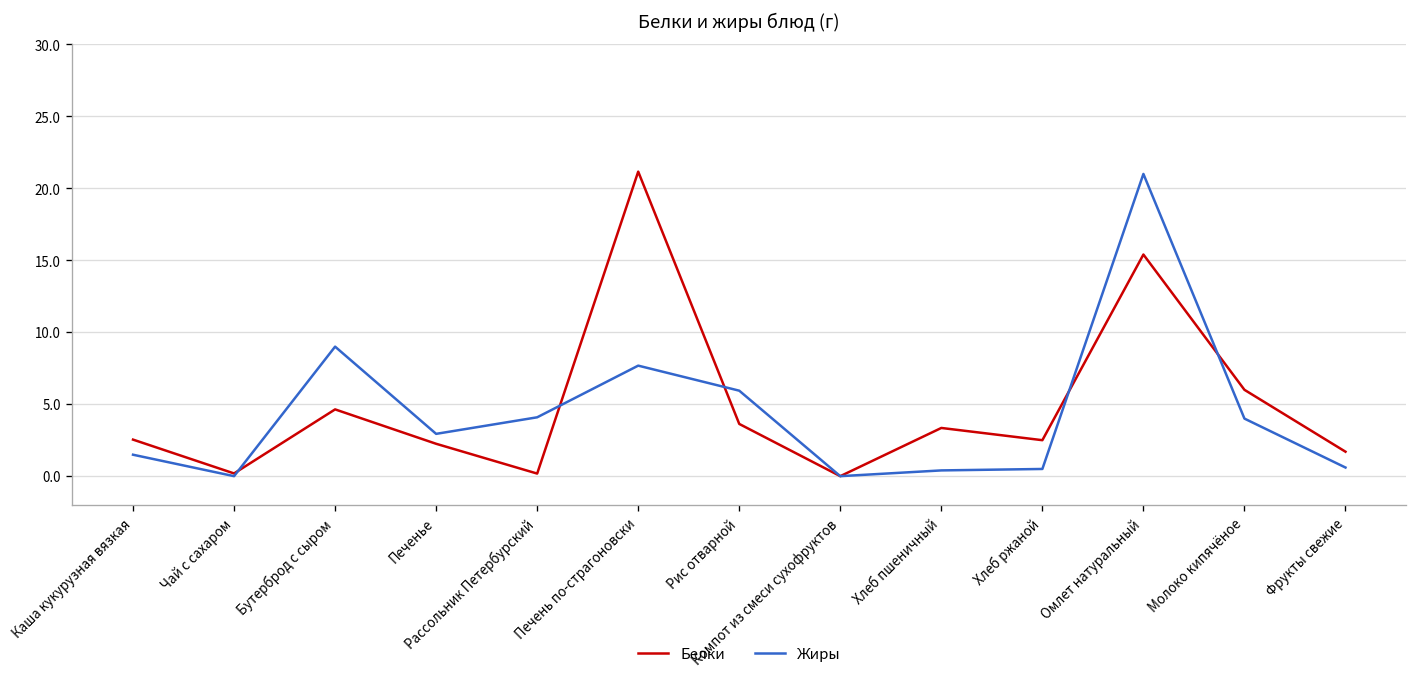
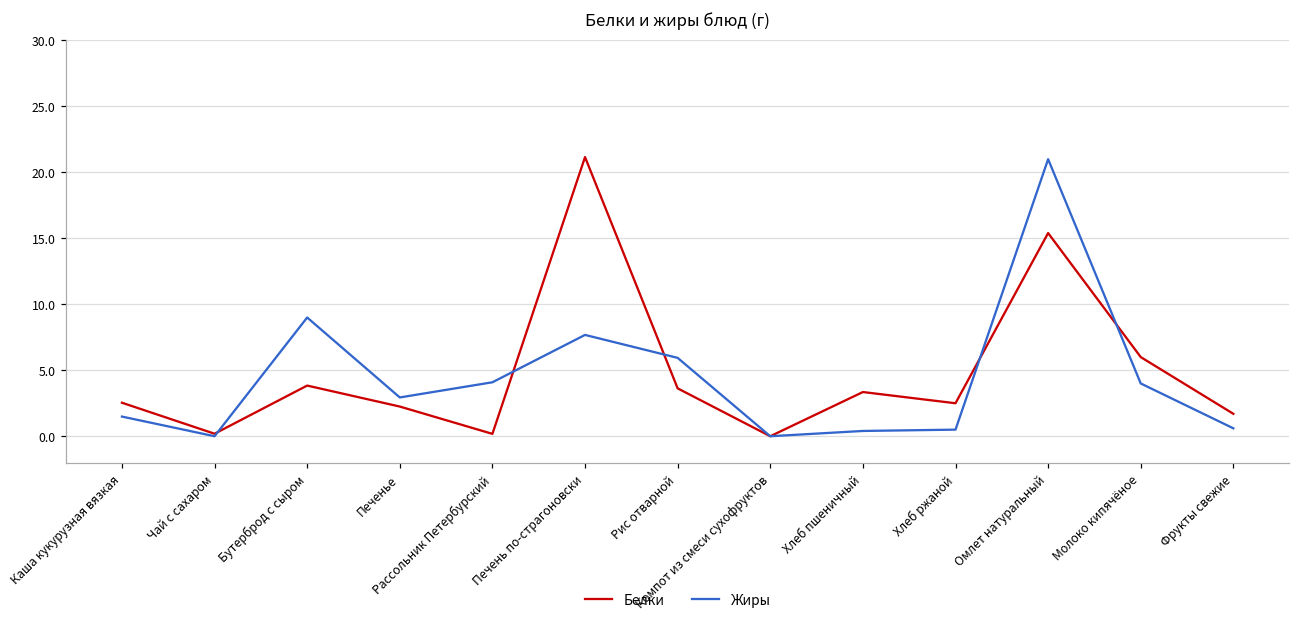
  {
    "Белки": {
      "Каша кукурузная вязкая": 2.5,
-     "Бутерброд с сыром": 4.6,
+     "Бутерброд с сыром": 3.8,
      "Печенье": 2.3,
      "Рассольник Петербурский": 0.2,
      "Печень по-страгоновски": 21.2,
      "Рис отварной": 3.6,
      "Хлеб пшеничный": 3.4,
      "Хлеб ржаной": 2.5,
      "Омлет натуральный": 15.4,
      "Молоко кипячёное": 6.0,
      "Фрукты свежие": 1.7
    },
    "Жиры": {
      "Каша кукурузная вязкая": 1.5,
      "Бутерброд с сыром": 9.0,
      "Печенье": 2.9,
      "Рассольник Петербурский": 4.1,
      "Печень по-страгоновски": 7.7,
      "Рис отварной": 5.9,
      "Хлеб пшеничный": 0.4,
      "Хлеб ржаной": 0.5,
      "Омлет натуральный": 21.0,
      "Молоко кипячёное": 4.0,
      "Фрукты свежие": 0.6
    }
  }
